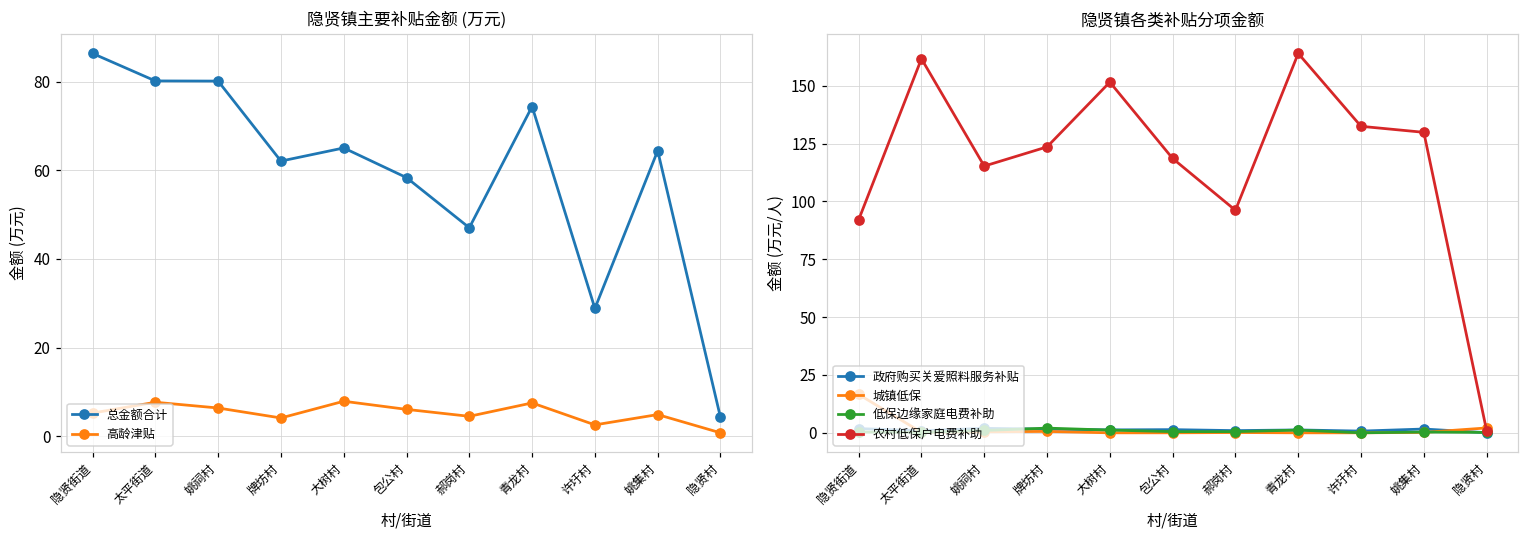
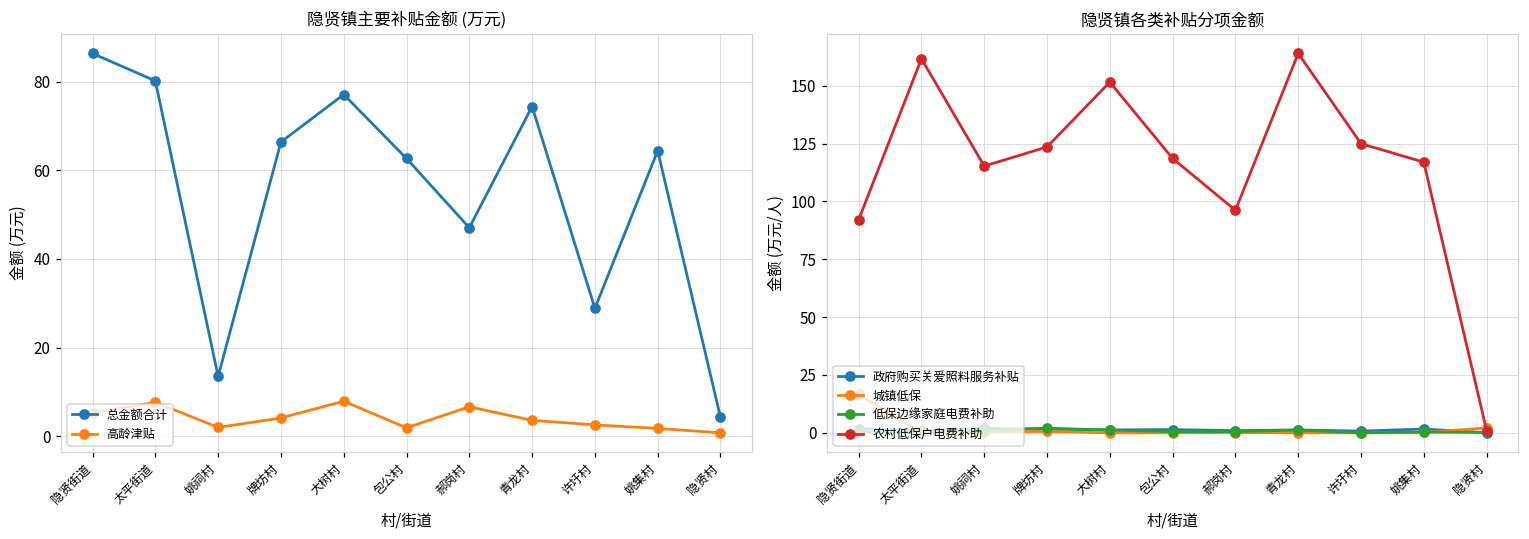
  {
    "隐贤镇主要补贴金额 (万元)": {
      "总金额合计": {
        "隐贤街道": 86,
        "太平街道": 80,
-       "姚祠村": 80,
-       "牌坊村": 62,
-       "大树村": 65,
-       "包公村": 58,
+       "姚祠村": 13,
+       "牌坊村": 66,
+       "大树村": 77,
+       "包公村": 63,
        "郝岗村": 47,
        "青龙村": 74,
        "许圩村": 29,
        "姚集村": 64,
        "隐贤村": 4
      },
      "高龄津贴": {
        "太平街道": 8,
-       "姚祠村": 6,
+       "姚祠村": 2,
        "牌坊村": 4,
        "大树村": 8,
-       "包公村": 6,
-       "郝岗村": 4,
-       "青龙村": 7,
+       "包公村": 2,
+       "郝岗村": 7,
+       "青龙村": 4,
        "许圩村": 3,
-       "姚集村": 5,
+       "姚集村": 2,
        "隐贤村": 1
      }
    },
    "隐贤镇各类补贴分项金额": {
      "政府购买关爱照料服务补贴": {
        "姚集村": 2
      },
      "农村低保户电费补助": {
        "隐贤街道": 92,
        "太平街道": 162,
        "姚祠村": 115,
        "牌坊村": 124,
        "大树村": 152,
        "包公村": 119,
        "郝岗村": 96,
        "青龙村": 164,
-       "许圩村": 133,
-       "姚集村": 130
+       "许圩村": 125,
+       "姚集村": 117
      }
    }
  }
